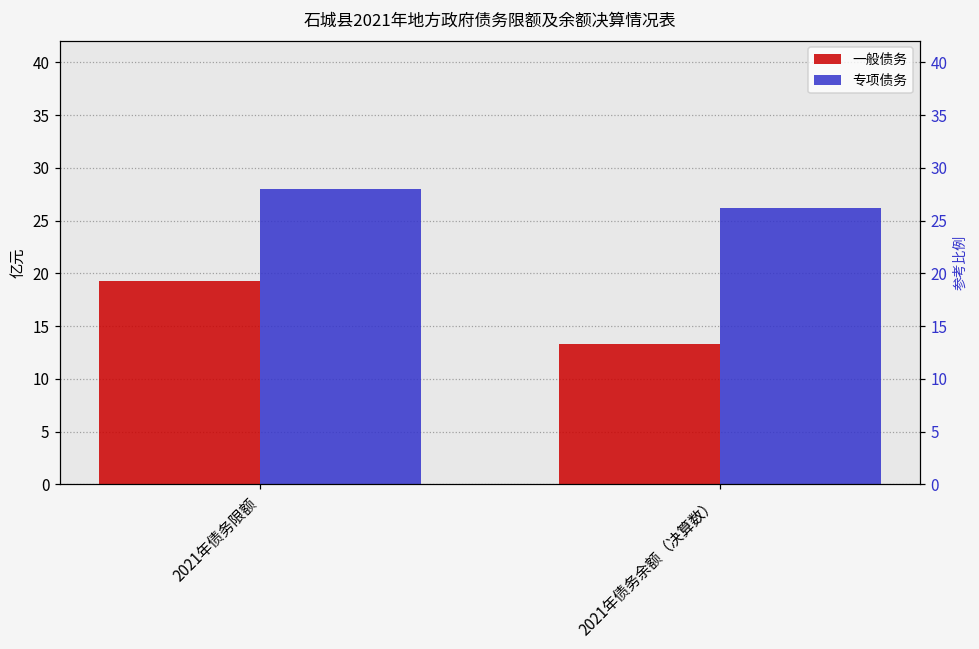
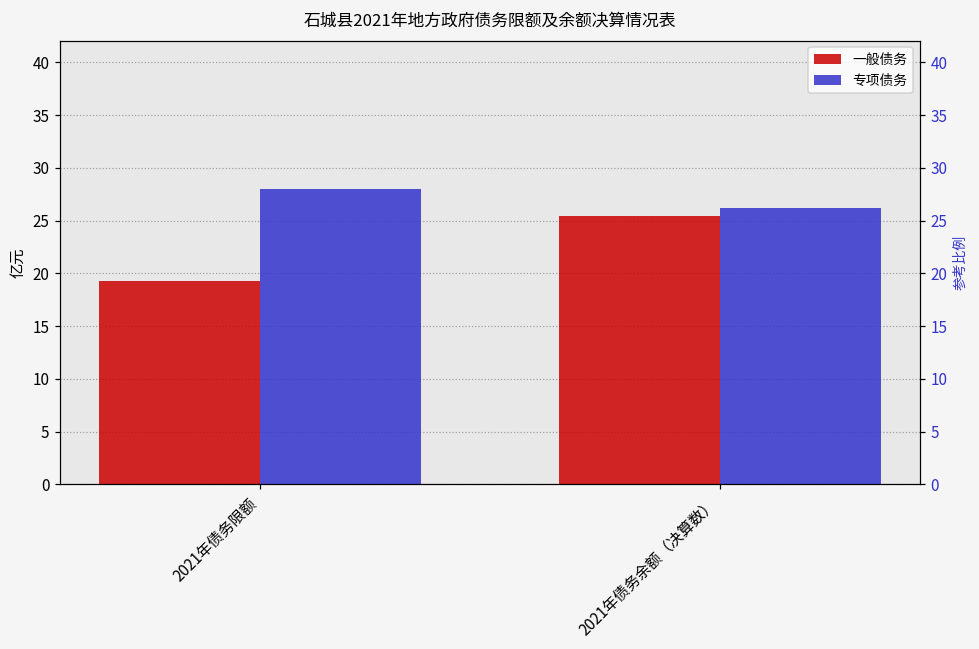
  {
    "一般债务": {
      "2021年债务限额": 19,
-     "2021年债务余额（决算数）": 13
+     "2021年债务余额（决算数）": 25
    },
    "专项债务": {
      "2021年债务限额": 28,
      "2021年债务余额（决算数）": 26
    }
  }
